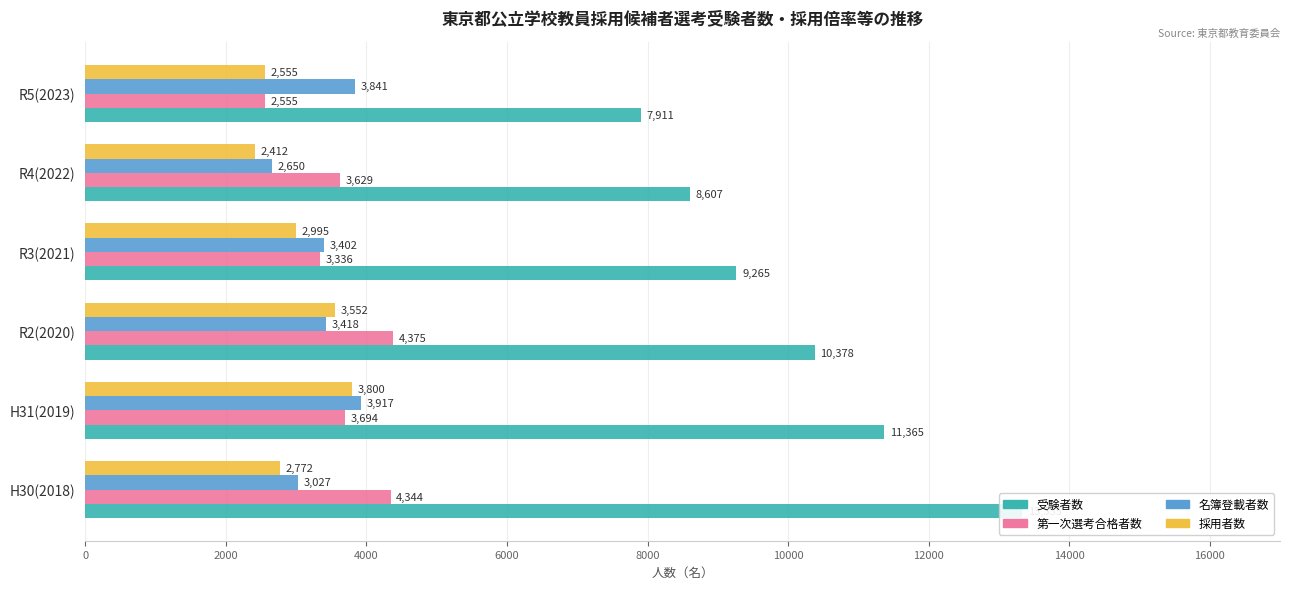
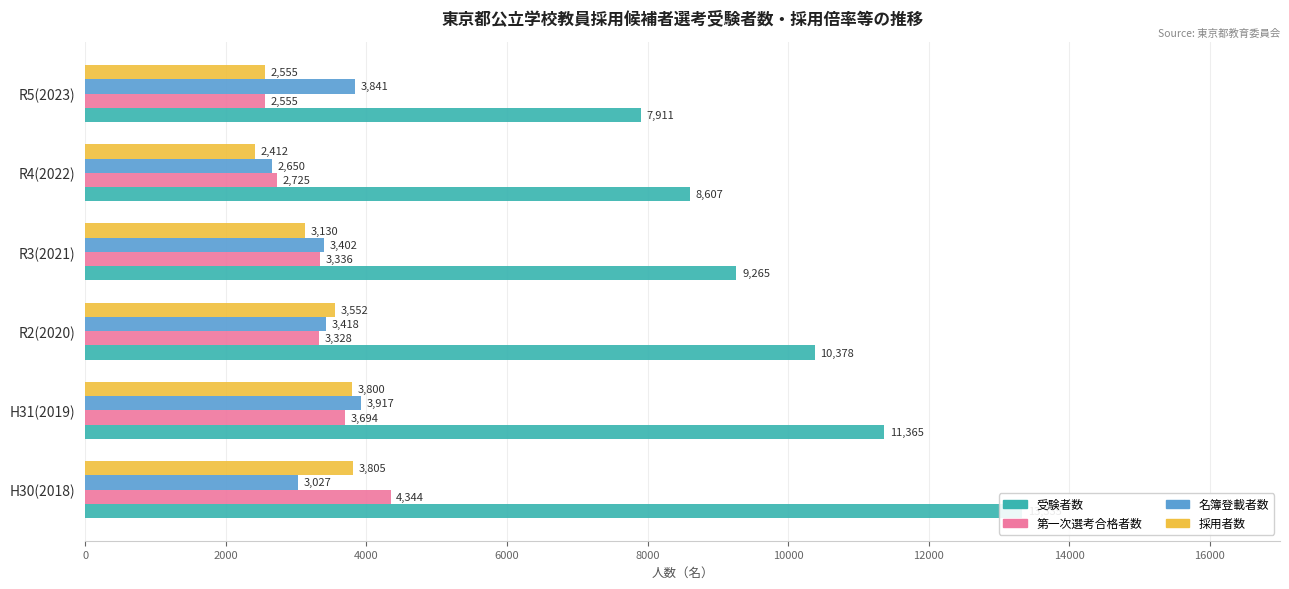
  {
    "第一次選考合格者数": {
      "R5(2023)": "2,555",
-     "R4(2022)": "3,629",
+     "R4(2022)": "2,725",
      "R3(2021)": "3,336",
-     "R2(2020)": "4,375",
+     "R2(2020)": "3,328",
      "H31(2019)": "3,694",
      "H30(2018)": "4,344"
    },
    "採用者数": {
      "R5(2023)": "2,555",
      "R4(2022)": "2,412",
-     "R3(2021)": "2,995",
+     "R3(2021)": "3,130",
      "R2(2020)": "3,552",
      "H31(2019)": "3,800",
-     "H30(2018)": "2,772"
+     "H30(2018)": "3,805"
    }
  }
